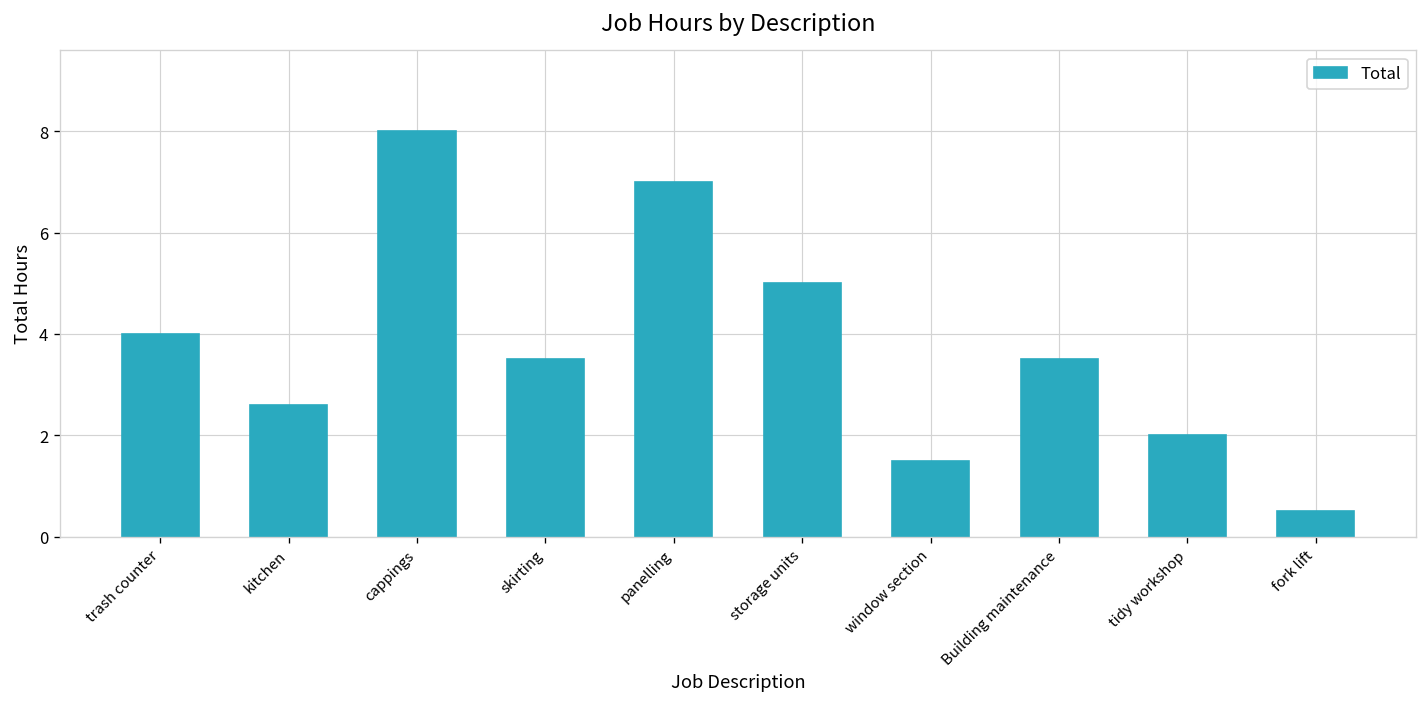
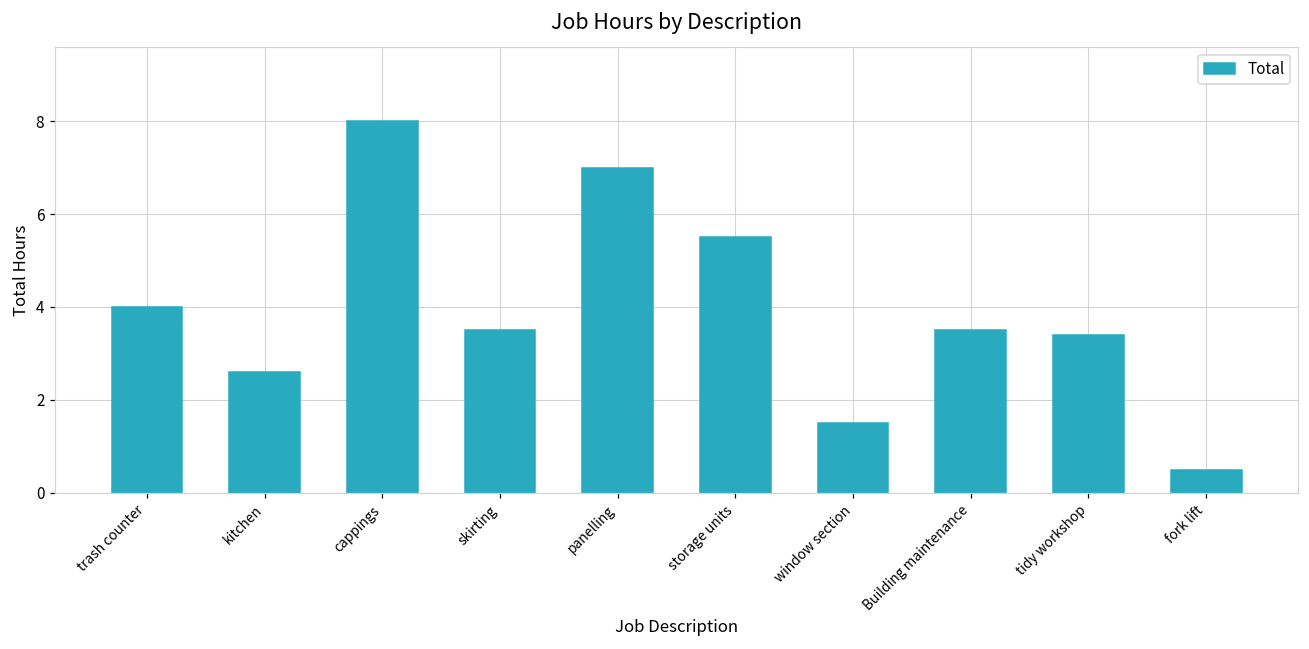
  {
    "trash counter": 4.0,
    "kitchen": 2.6,
    "cappings": 8.0,
    "skirting": 3.5,
    "panelling": 7.0,
-   "storage units": 5.0,
+   "storage units": 5.5,
    "window section": 1.5,
    "Building maintenance": 3.5,
-   "tidy workshop": 2.0,
+   "tidy workshop": 3.4,
    "fork lift": 0.5
  }
